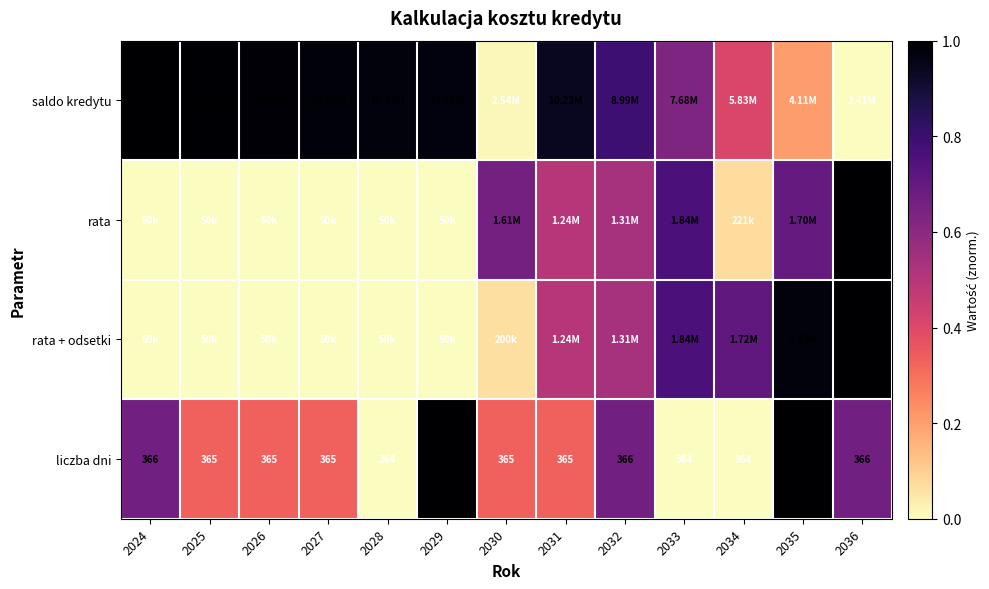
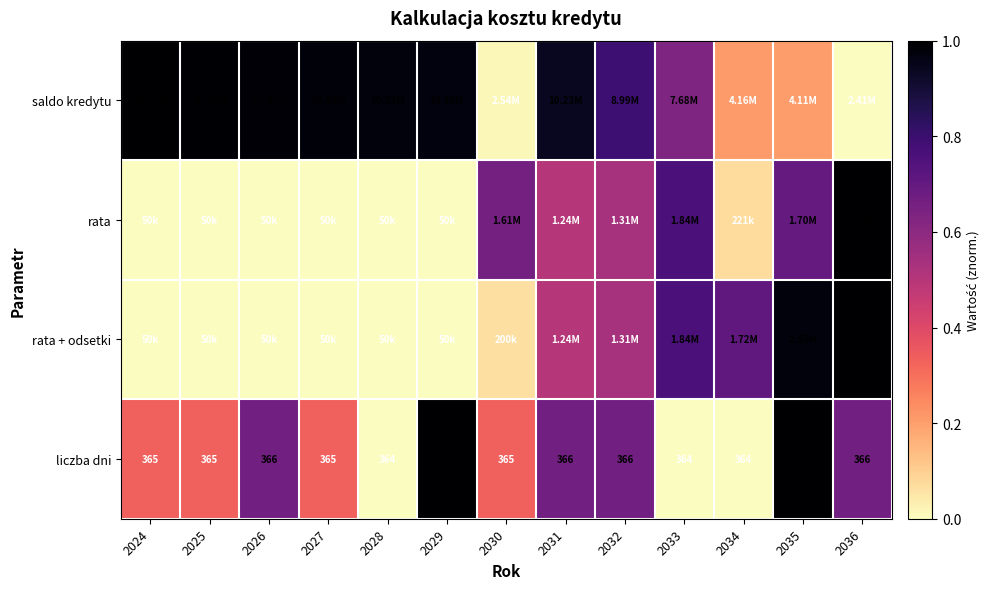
  {
    "saldo kredytu": {
      "2030": "2.54M",
      "2032": "8.99M",
      "2033": "7.68M",
-     "2034": "5.83M",
+     "2034": "4.16M",
      "2035": "4.11M",
      "2036": "2.41M"
    },
    "rata": {
      "2024": "50k",
      "2025": "50k",
      "2026": "50k",
      "2027": "50k",
      "2028": "50k",
      "2029": "50k",
      "2030": "1.61M",
      "2031": "1.24M",
      "2032": "1.31M",
      "2033": "1.84M",
      "2034": "221k",
      "2035": "1.70M"
    },
    "rata + odsetki": {
      "2024": "50k",
      "2025": "50k",
      "2026": "50k",
      "2027": "50k",
      "2028": "50k",
      "2029": "50k",
      "2030": "200k",
      "2031": "1.24M",
      "2032": "1.31M",
      "2033": "1.84M",
      "2034": "1.72M"
    },
    "liczba dni": {
-     "2024": "366",
+     "2024": "365",
      "2025": "365",
-     "2026": "365",
+     "2026": "366",
      "2027": "365",
      "2028": "364",
      "2030": "365",
-     "2031": "365",
+     "2031": "366",
      "2032": "366",
      "2033": "364",
      "2034": "364",
      "2036": "366"
    }
  }
